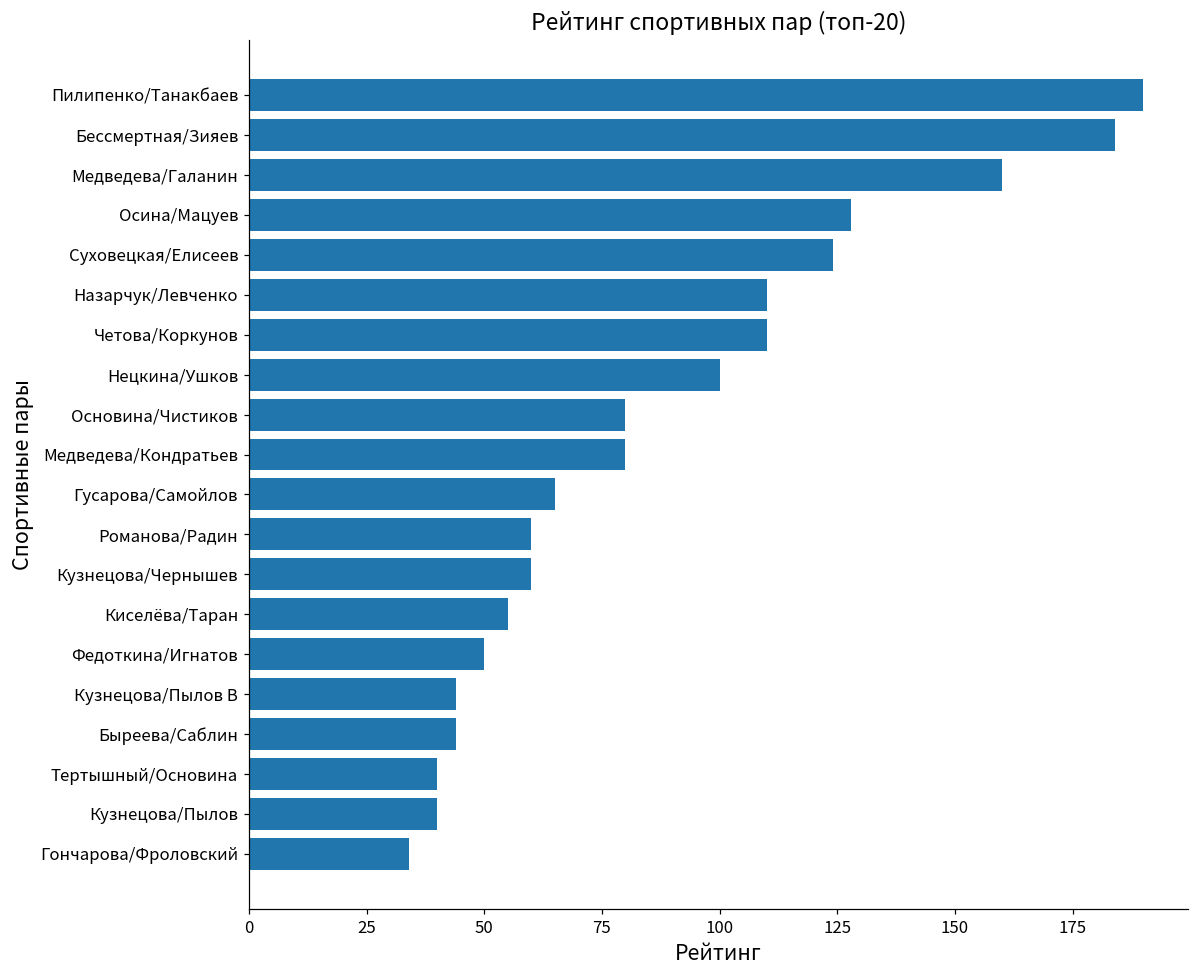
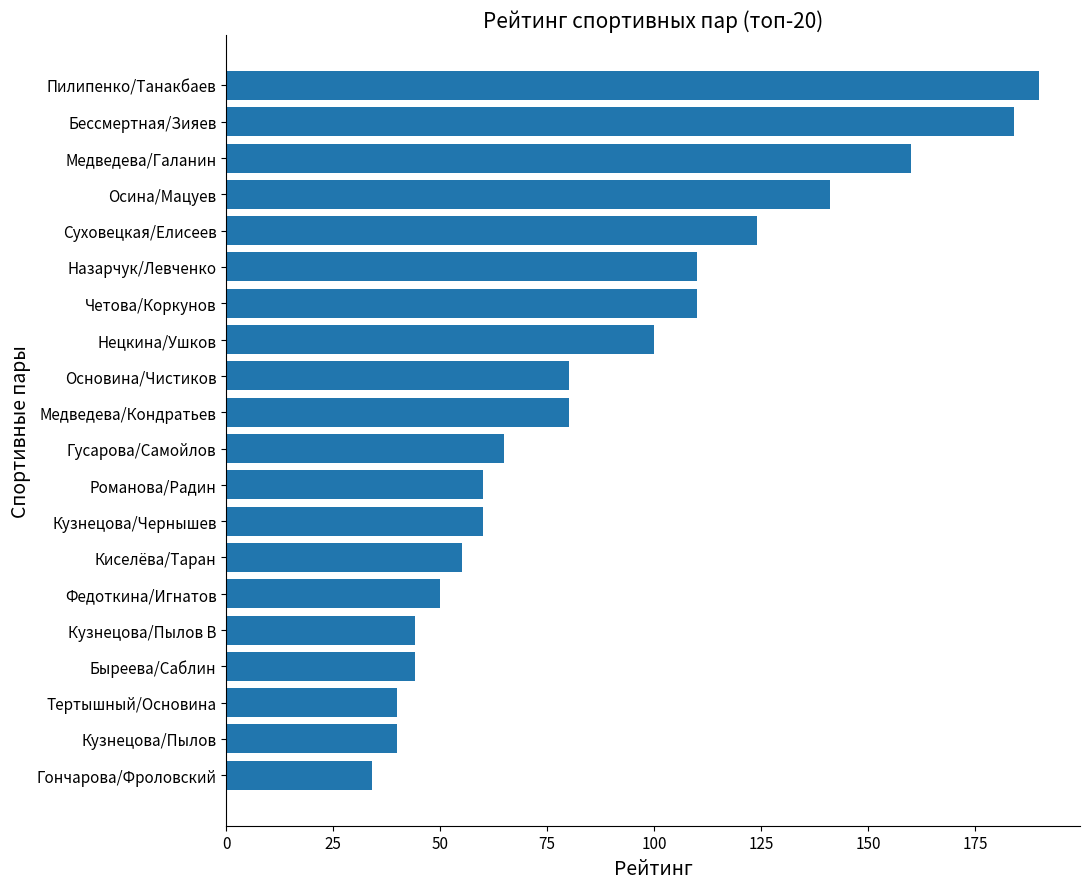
  {
    "Пилипенко/Танакбаев": 190,
    "Бессмертная/Зияев": 184,
    "Медведева/Галанин": 160,
-   "Осина/Мацуев": 128,
+   "Осина/Мацуев": 141,
    "Суховецкая/Елисеев": 124,
    "Назарчук/Левченко": 110,
    "Четова/Коркунов": 110,
    "Нецкина/Ушков": 100,
    "Основина/Чистиков": 80,
    "Медведева/Кондратьев": 80,
    "Гусарова/Самойлов": 65,
    "Романова/Радин": 60,
    "Кузнецова/Чернышев": 60,
    "Киселёва/Таран": 55,
    "Федоткина/Игнатов": 50,
    "Кузнецова/Пылов B": 44,
    "Быреева/Саблин": 44,
    "Тертышный/Основина": 40,
    "Кузнецова/Пылов": 40,
    "Гончарова/Фроловский": 34
  }
